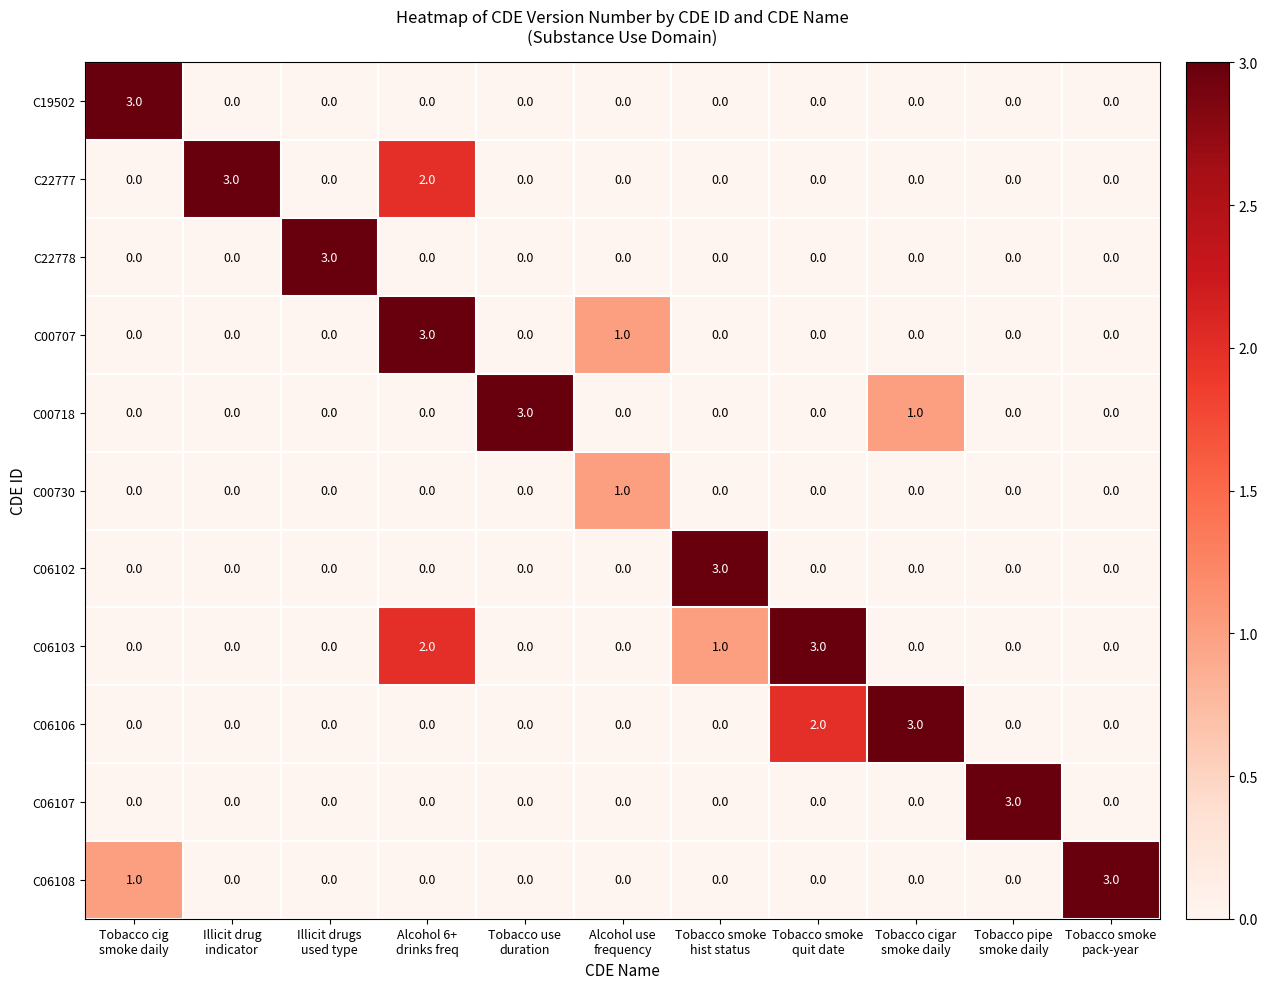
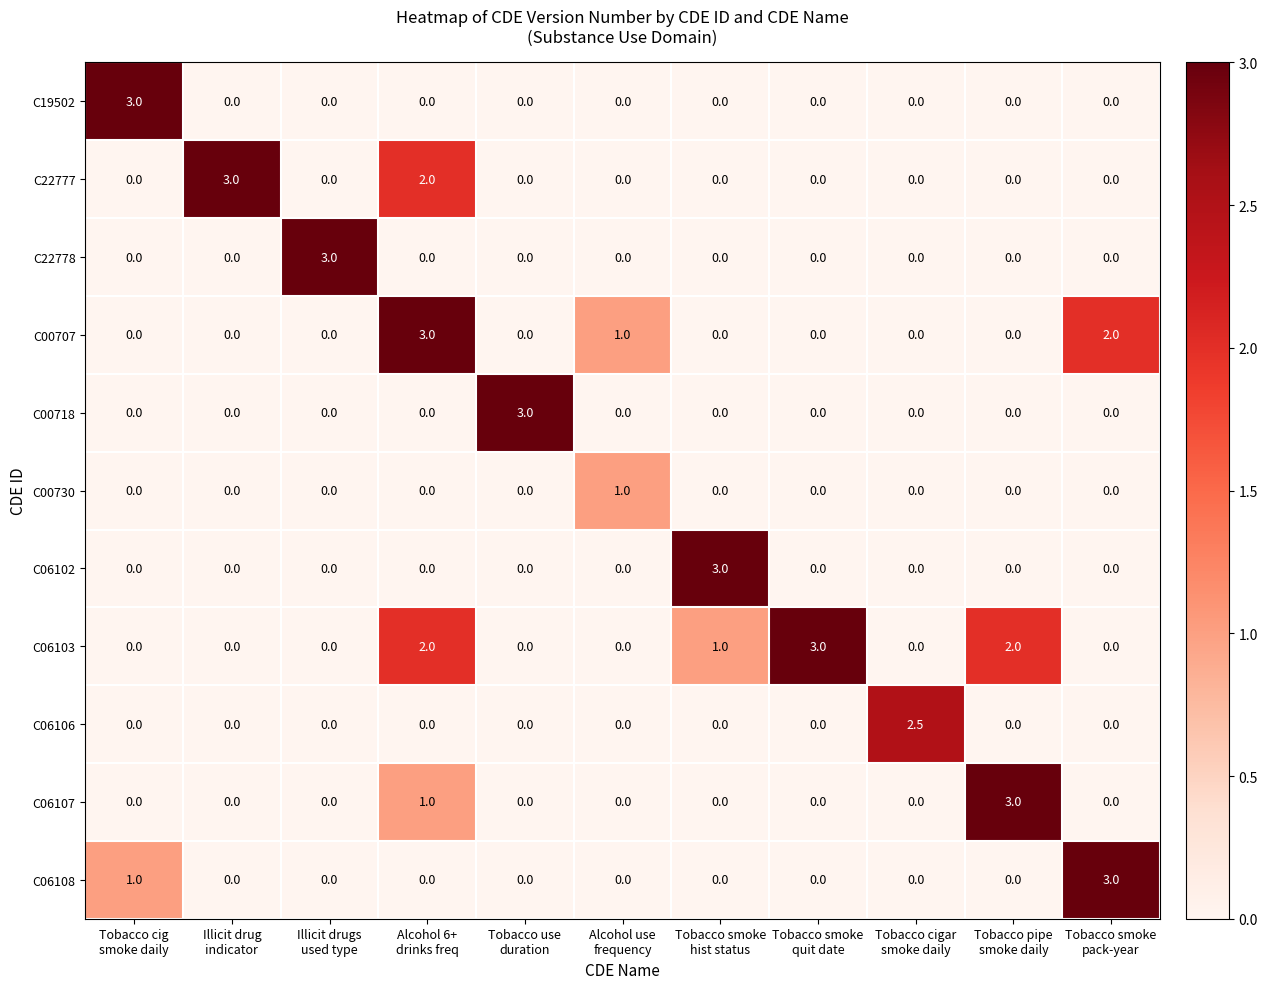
  {
    "C19502": {
      "Tobacco cig smoke daily": 3.0,
      "Illicit drug indicator": 0.0,
      "Illicit drugs used type": 0.0,
      "Alcohol 6+ drinks freq": 0.0,
      "Tobacco use duration": 0.0,
      "Alcohol use frequency": 0.0,
      "Tobacco smoke hist status": 0.0,
      "Tobacco smoke quit date": 0.0,
      "Tobacco cigar smoke daily": 0.0,
      "Tobacco pipe smoke daily": 0.0,
      "Tobacco smoke pack-year": 0.0
    },
    "C22777": {
      "Tobacco cig smoke daily": 0.0,
      "Illicit drug indicator": 3.0,
      "Illicit drugs used type": 0.0,
      "Alcohol 6+ drinks freq": 2.0,
      "Tobacco use duration": 0.0,
      "Alcohol use frequency": 0.0,
      "Tobacco smoke hist status": 0.0,
      "Tobacco smoke quit date": 0.0,
      "Tobacco cigar smoke daily": 0.0,
      "Tobacco pipe smoke daily": 0.0,
      "Tobacco smoke pack-year": 0.0
    },
    "C22778": {
      "Tobacco cig smoke daily": 0.0,
      "Illicit drug indicator": 0.0,
      "Illicit drugs used type": 3.0,
      "Alcohol 6+ drinks freq": 0.0,
      "Tobacco use duration": 0.0,
      "Alcohol use frequency": 0.0,
      "Tobacco smoke hist status": 0.0,
      "Tobacco smoke quit date": 0.0,
      "Tobacco cigar smoke daily": 0.0,
      "Tobacco pipe smoke daily": 0.0,
      "Tobacco smoke pack-year": 0.0
    },
    "C00707": {
      "Tobacco cig smoke daily": 0.0,
      "Illicit drug indicator": 0.0,
      "Illicit drugs used type": 0.0,
      "Alcohol 6+ drinks freq": 3.0,
      "Tobacco use duration": 0.0,
      "Alcohol use frequency": 1.0,
      "Tobacco smoke hist status": 0.0,
      "Tobacco smoke quit date": 0.0,
      "Tobacco cigar smoke daily": 0.0,
      "Tobacco pipe smoke daily": 0.0,
-     "Tobacco smoke pack-year": 0.0
+     "Tobacco smoke pack-year": 2.0
    },
    "C00718": {
      "Tobacco cig smoke daily": 0.0,
      "Illicit drug indicator": 0.0,
      "Illicit drugs used type": 0.0,
      "Alcohol 6+ drinks freq": 0.0,
      "Tobacco use duration": 3.0,
      "Alcohol use frequency": 0.0,
      "Tobacco smoke hist status": 0.0,
      "Tobacco smoke quit date": 0.0,
-     "Tobacco cigar smoke daily": 1.0,
+     "Tobacco cigar smoke daily": 0.0,
      "Tobacco pipe smoke daily": 0.0,
      "Tobacco smoke pack-year": 0.0
    },
    "C00730": {
      "Tobacco cig smoke daily": 0.0,
      "Illicit drug indicator": 0.0,
      "Illicit drugs used type": 0.0,
      "Alcohol 6+ drinks freq": 0.0,
      "Tobacco use duration": 0.0,
      "Alcohol use frequency": 1.0,
      "Tobacco smoke hist status": 0.0,
      "Tobacco smoke quit date": 0.0,
      "Tobacco cigar smoke daily": 0.0,
      "Tobacco pipe smoke daily": 0.0,
      "Tobacco smoke pack-year": 0.0
    },
    "C06102": {
      "Tobacco cig smoke daily": 0.0,
      "Illicit drug indicator": 0.0,
      "Illicit drugs used type": 0.0,
      "Alcohol 6+ drinks freq": 0.0,
      "Tobacco use duration": 0.0,
      "Alcohol use frequency": 0.0,
      "Tobacco smoke hist status": 3.0,
      "Tobacco smoke quit date": 0.0,
      "Tobacco cigar smoke daily": 0.0,
      "Tobacco pipe smoke daily": 0.0,
      "Tobacco smoke pack-year": 0.0
    },
    "C06103": {
      "Tobacco cig smoke daily": 0.0,
      "Illicit drug indicator": 0.0,
      "Illicit drugs used type": 0.0,
      "Alcohol 6+ drinks freq": 2.0,
      "Tobacco use duration": 0.0,
      "Alcohol use frequency": 0.0,
      "Tobacco smoke hist status": 1.0,
      "Tobacco smoke quit date": 3.0,
      "Tobacco cigar smoke daily": 0.0,
-     "Tobacco pipe smoke daily": 0.0,
+     "Tobacco pipe smoke daily": 2.0,
      "Tobacco smoke pack-year": 0.0
    },
    "C06106": {
      "Tobacco cig smoke daily": 0.0,
      "Illicit drug indicator": 0.0,
      "Illicit drugs used type": 0.0,
      "Alcohol 6+ drinks freq": 0.0,
      "Tobacco use duration": 0.0,
      "Alcohol use frequency": 0.0,
      "Tobacco smoke hist status": 0.0,
-     "Tobacco smoke quit date": 2.0,
-     "Tobacco cigar smoke daily": 3.0,
+     "Tobacco smoke quit date": 0.0,
+     "Tobacco cigar smoke daily": 2.5,
      "Tobacco pipe smoke daily": 0.0,
      "Tobacco smoke pack-year": 0.0
    },
    "C06107": {
      "Tobacco cig smoke daily": 0.0,
      "Illicit drug indicator": 0.0,
      "Illicit drugs used type": 0.0,
-     "Alcohol 6+ drinks freq": 0.0,
+     "Alcohol 6+ drinks freq": 1.0,
      "Tobacco use duration": 0.0,
      "Alcohol use frequency": 0.0,
      "Tobacco smoke hist status": 0.0,
      "Tobacco smoke quit date": 0.0,
      "Tobacco cigar smoke daily": 0.0,
      "Tobacco pipe smoke daily": 3.0,
      "Tobacco smoke pack-year": 0.0
    },
    "C06108": {
      "Tobacco cig smoke daily": 1.0,
      "Illicit drug indicator": 0.0,
      "Illicit drugs used type": 0.0,
      "Alcohol 6+ drinks freq": 0.0,
      "Tobacco use duration": 0.0,
      "Alcohol use frequency": 0.0,
      "Tobacco smoke hist status": 0.0,
      "Tobacco smoke quit date": 0.0,
      "Tobacco cigar smoke daily": 0.0,
      "Tobacco pipe smoke daily": 0.0,
      "Tobacco smoke pack-year": 3.0
    }
  }
